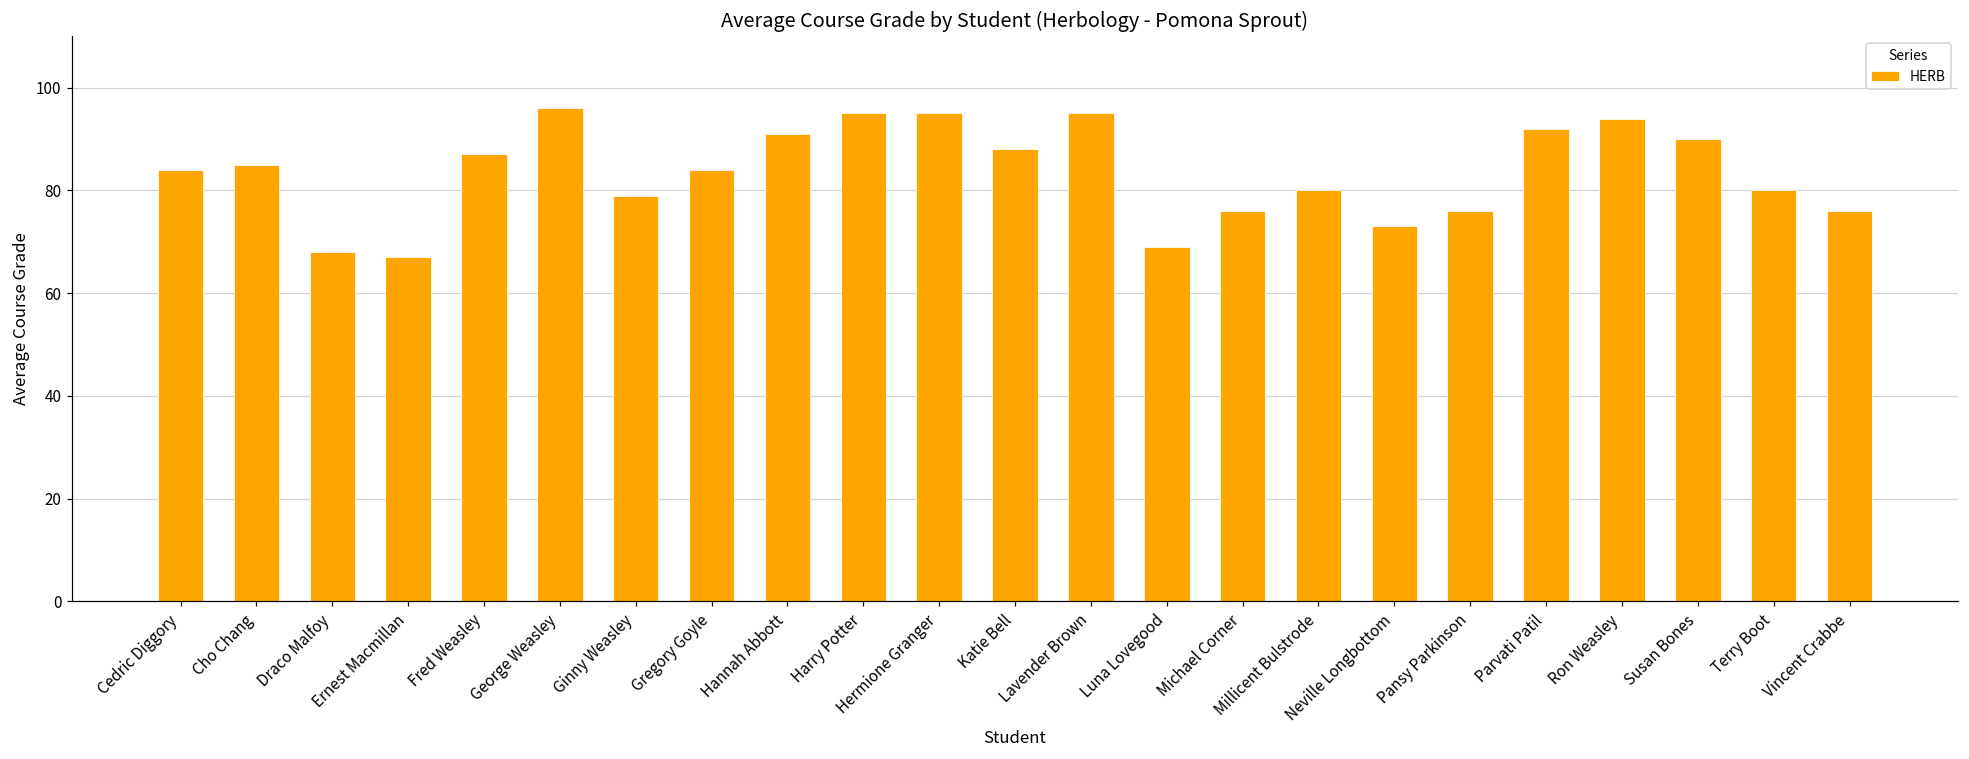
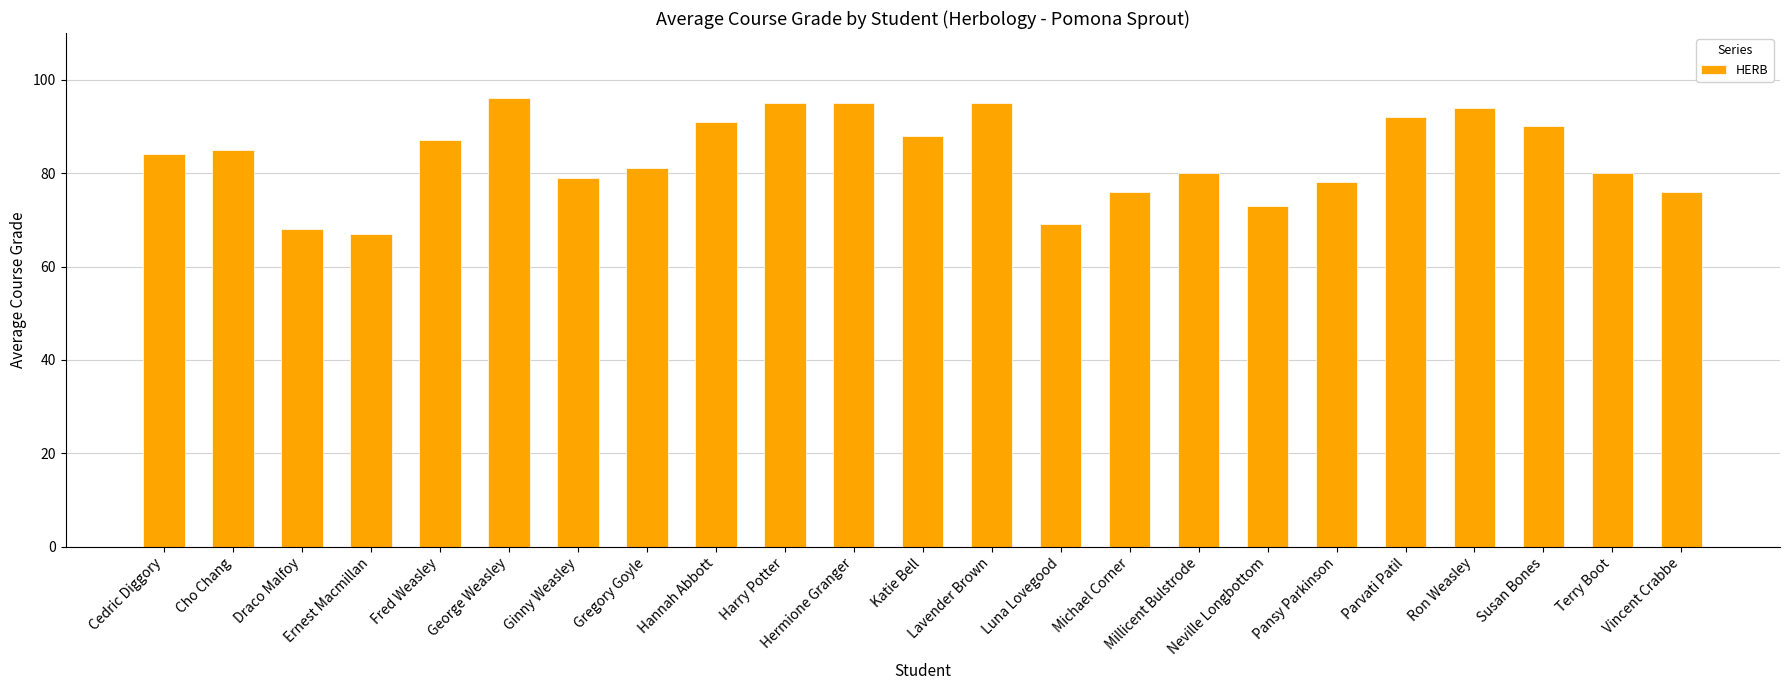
  {
    "Cedric Diggory": 84,
    "Cho Chang": 85,
    "Draco Malfoy": 68,
    "Ernest Macmillan": 67,
    "Fred Weasley": 87,
    "George Weasley": 96,
    "Ginny Weasley": 79,
-   "Gregory Goyle": 84,
+   "Gregory Goyle": 81,
    "Hannah Abbott": 91,
    "Harry Potter": 95,
    "Hermione Granger": 95,
    "Katie Bell": 88,
    "Lavender Brown": 95,
    "Luna Lovegood": 69,
    "Michael Corner": 76,
    "Millicent Bulstrode": 80,
    "Neville Longbottom": 73,
-   "Pansy Parkinson": 76,
+   "Pansy Parkinson": 78,
    "Parvati Patil": 92,
    "Ron Weasley": 94,
    "Susan Bones": 90,
    "Terry Boot": 80,
    "Vincent Crabbe": 76
  }
